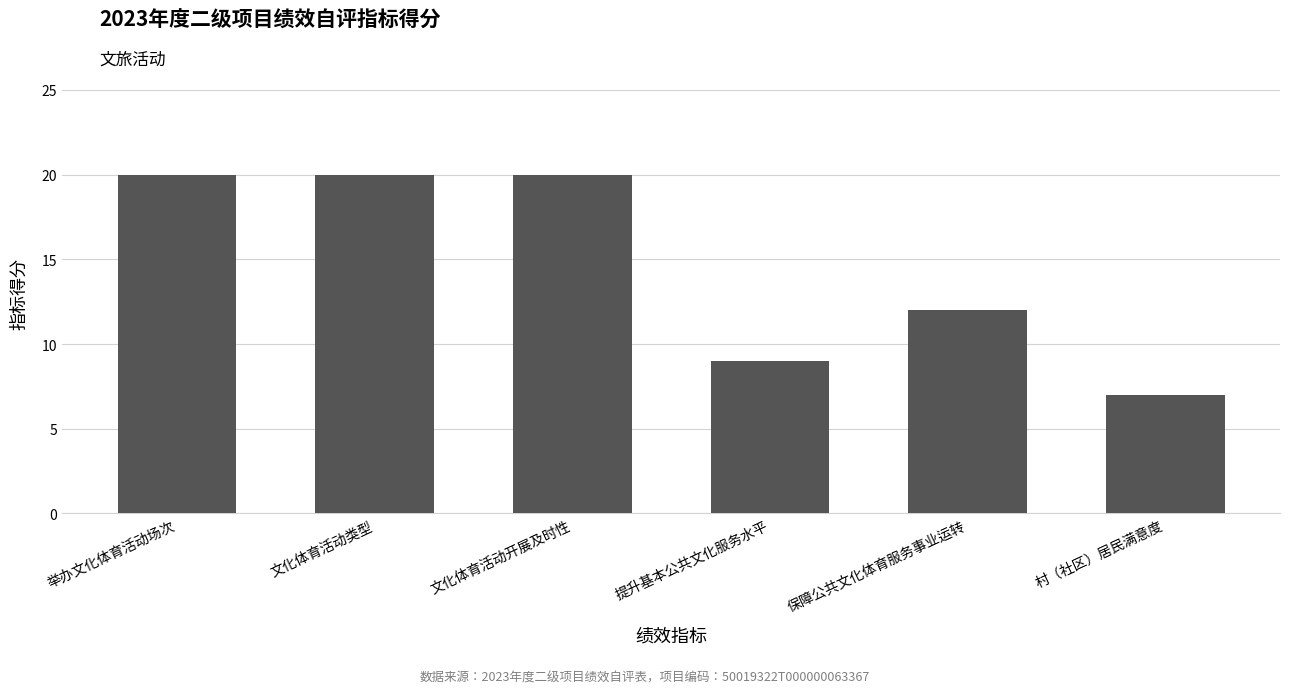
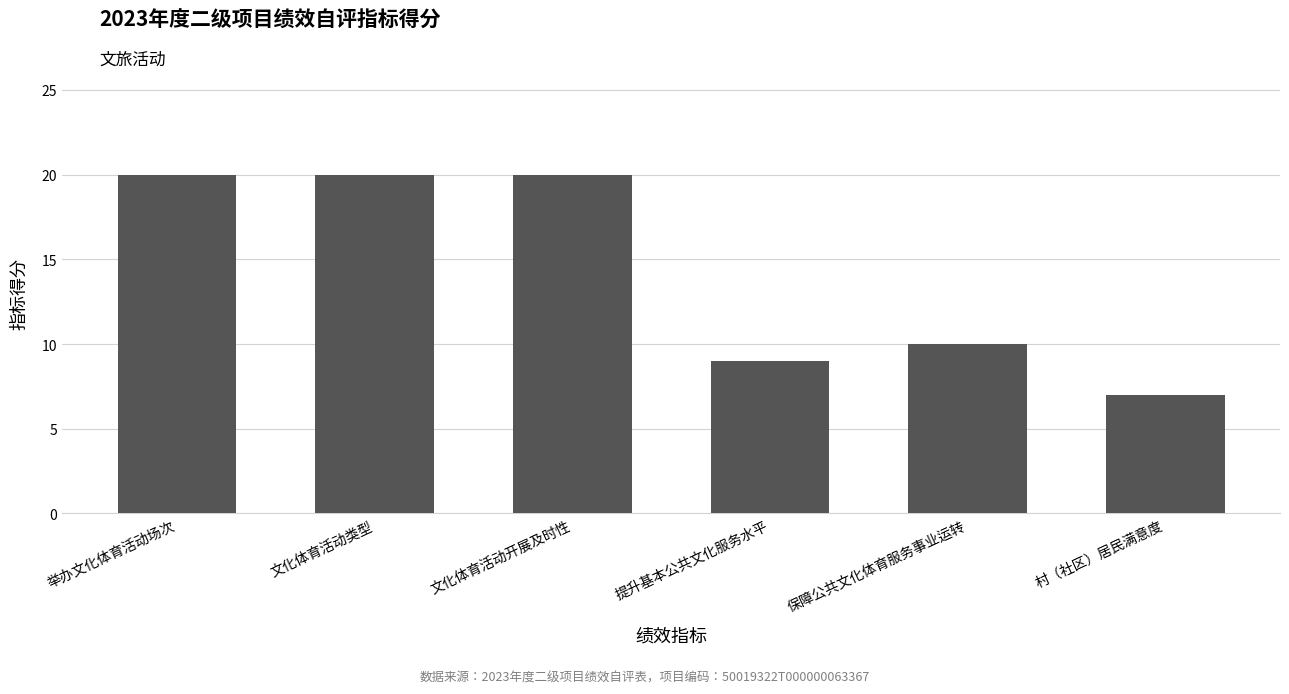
  {
    "举办文化体育活动场次": 20,
    "文化体育活动类型": 20,
    "文化体育活动开展及时性": 20,
    "提升基本公共文化服务水平": 9,
-   "保障公共文化体育服务事业运转": 12,
+   "保障公共文化体育服务事业运转": 10,
    "村（社区）居民满意度": 7
  }
